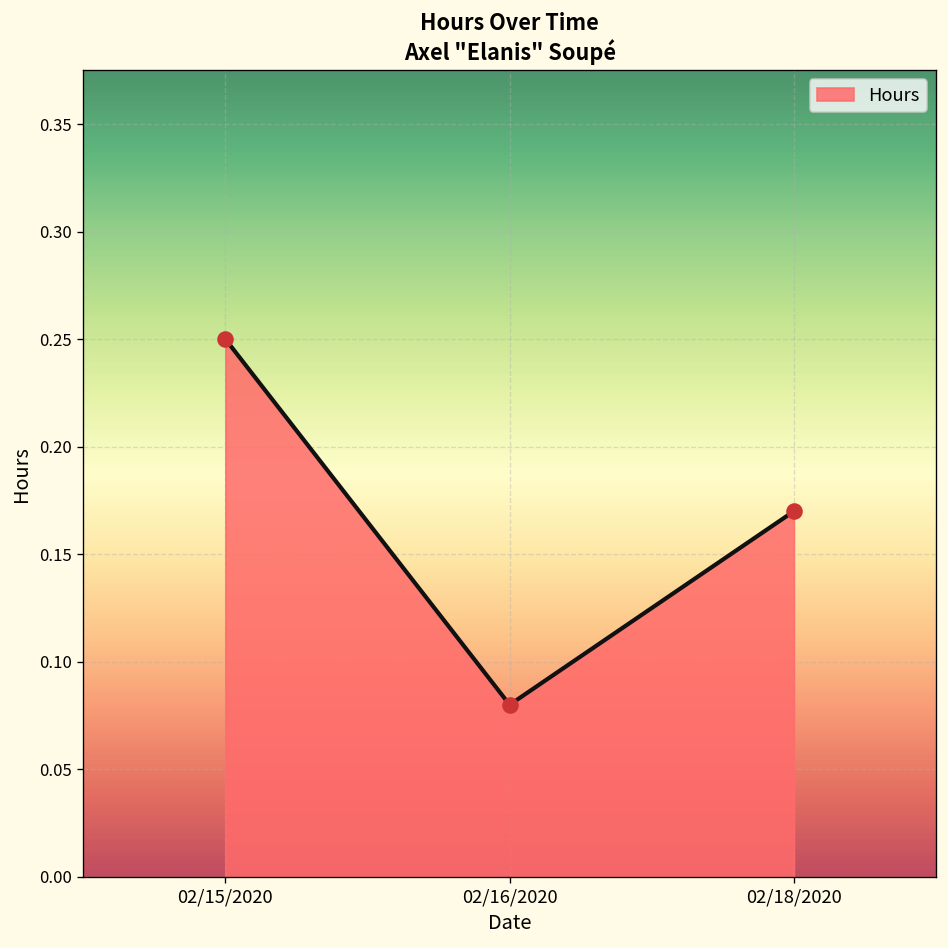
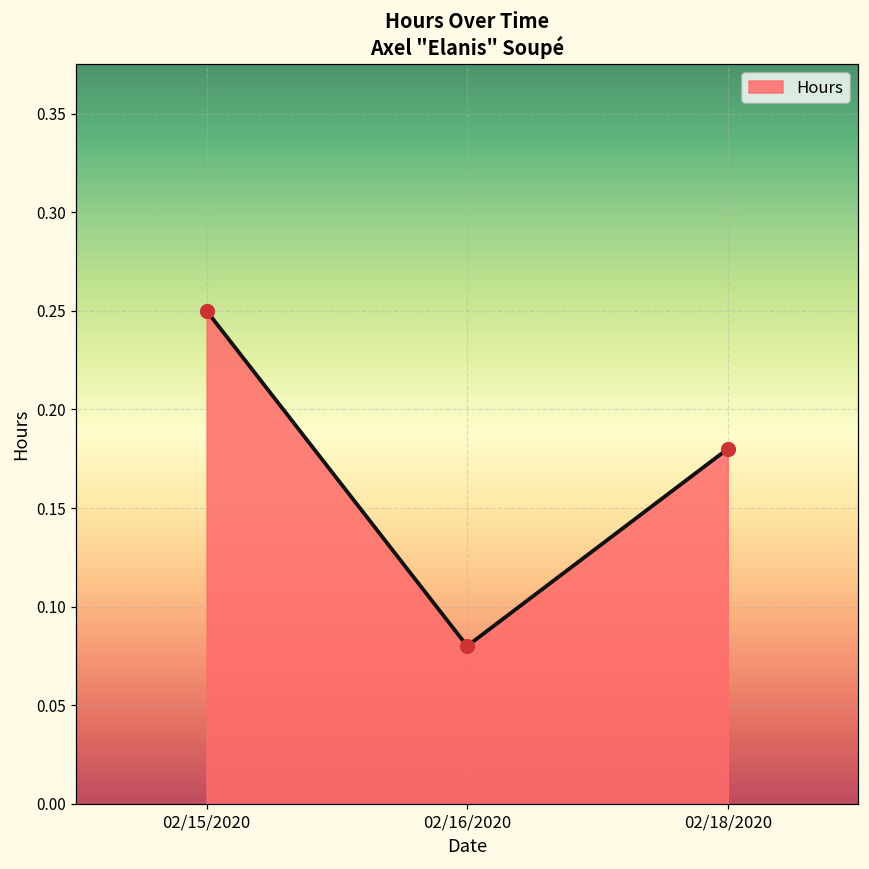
  {
    "02/15/2020": 0.25,
    "02/16/2020": 0.08,
-   "02/18/2020": 0.17
+   "02/18/2020": 0.18
  }
